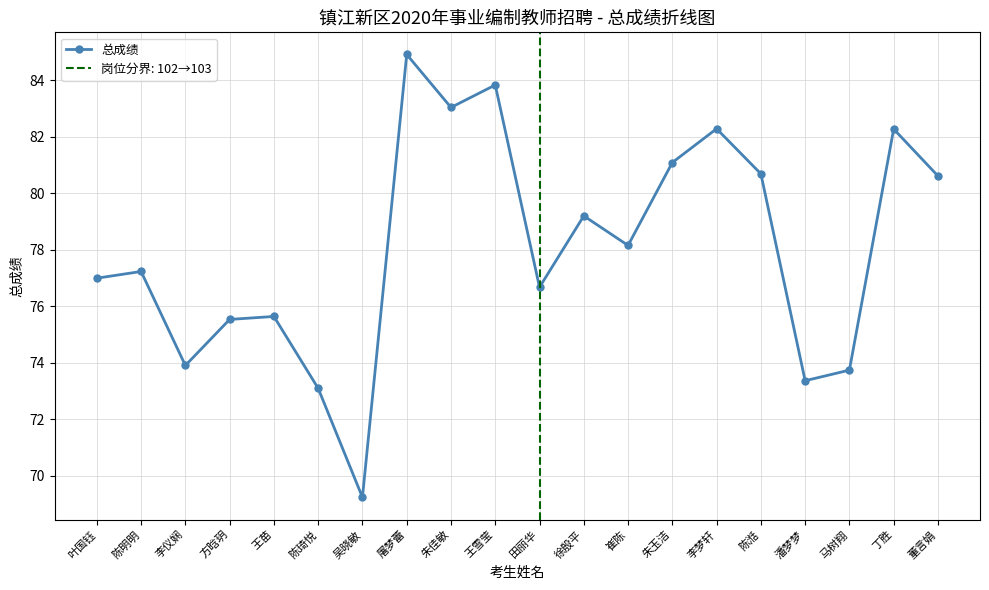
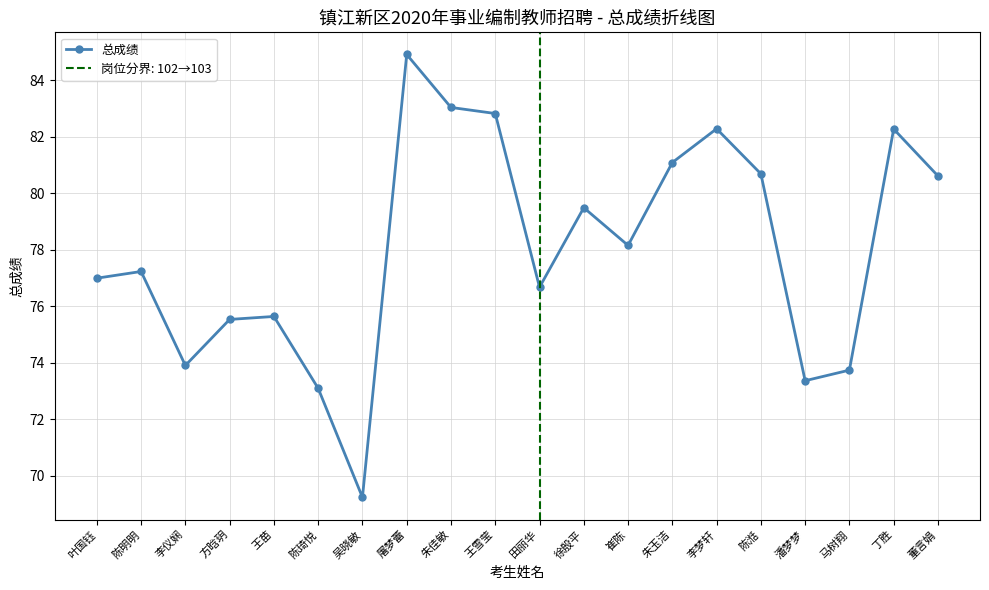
  {
    "叶国钰": 77.0,
    "陈明明": 77.2,
    "李仪娴": 73.9,
    "方晗玥": 75.5,
    "王苗": 75.6,
    "陈琦悦": 73.1,
    "吴晓敏": 69.2,
    "屠梦蕾": 84.9,
    "朱佳敏": 83.0,
-   "王雪莹": 83.8,
+   "王雪莹": 82.8,
    "田丽华": 76.7,
-   "徐殷平": 79.2,
+   "徐殷平": 79.5,
    "崔陈": 78.2,
    "朱玉洁": 81.1,
    "李梦轩": 82.3,
    "陈湉": 80.7,
    "潘梦梦": 73.4,
    "马树翔": 73.7,
    "丁胜": 82.3,
    "董言娟": 80.6
  }
